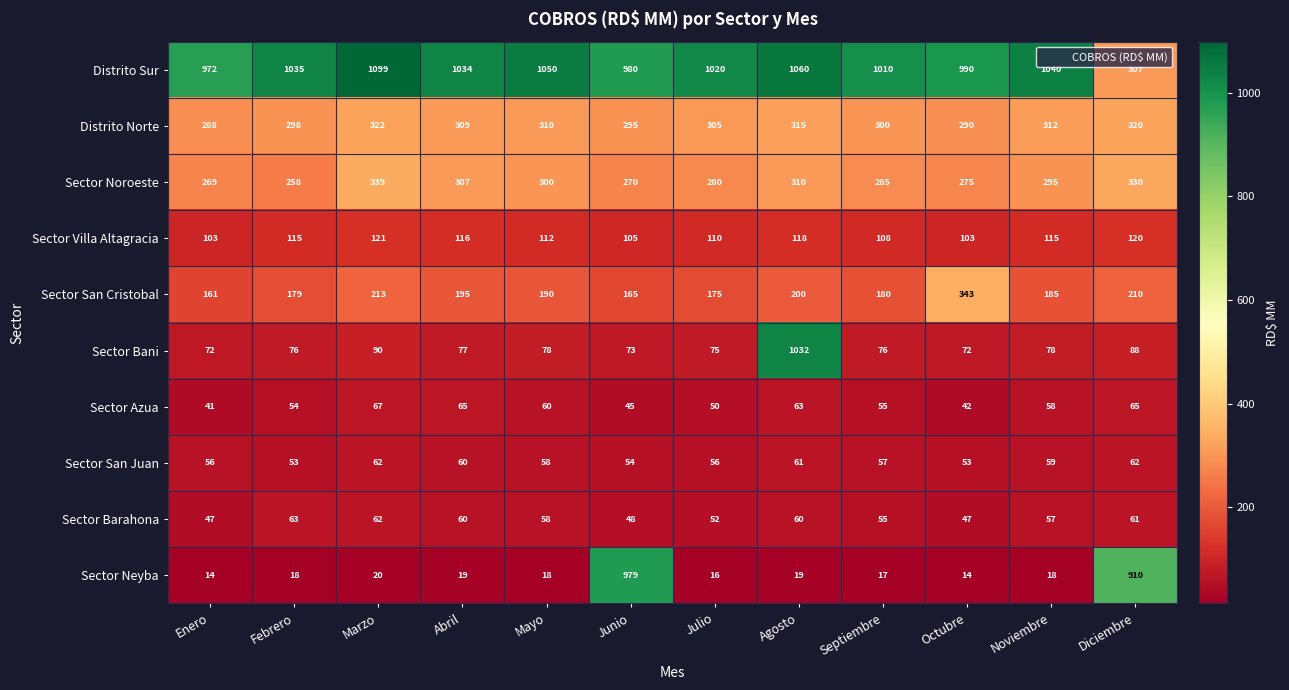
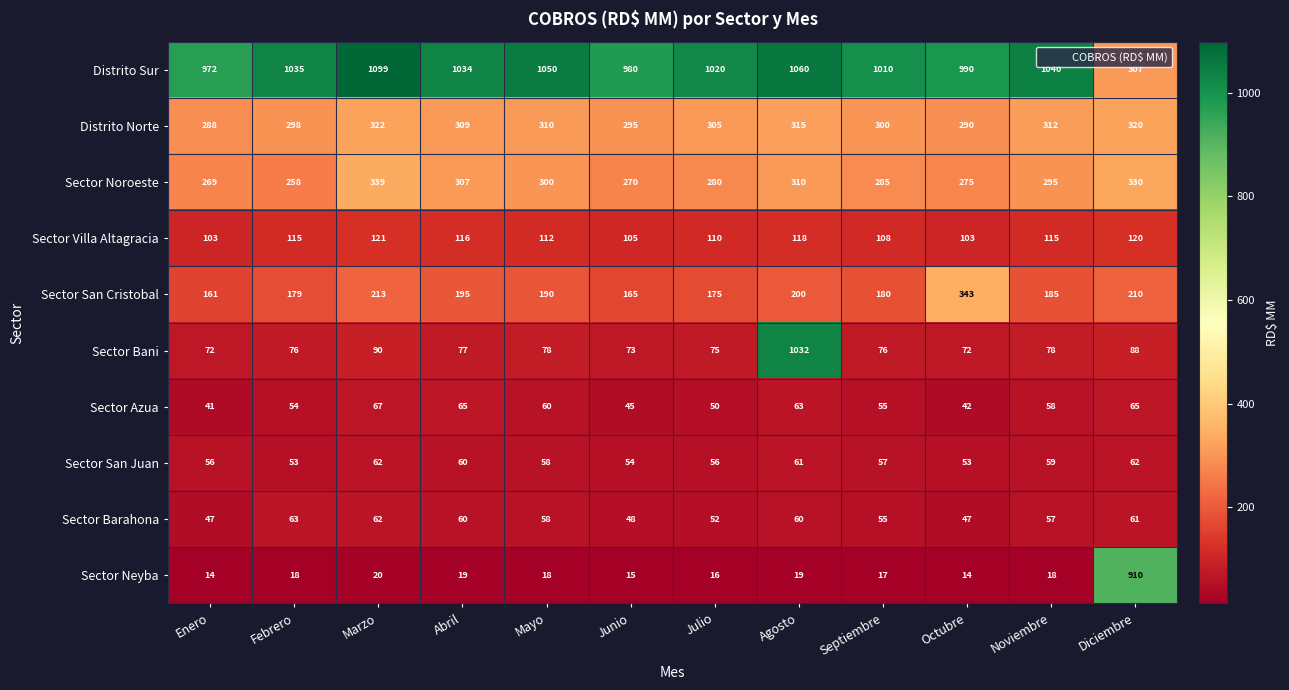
  {
    "Distrito Sur": {
      "Enero": 972,
      "Febrero": 1035,
      "Marzo": 1099,
      "Abril": 1034,
      "Mayo": 1050,
      "Junio": 980,
      "Julio": 1020,
      "Agosto": 1060,
      "Septiembre": 1010,
      "Octubre": 990
    },
    "Distrito Norte": {
      "Enero": 288,
      "Febrero": 298,
      "Marzo": 322,
      "Abril": 309,
      "Mayo": 310,
      "Junio": 295,
      "Julio": 305,
      "Agosto": 315,
      "Septiembre": 300,
      "Octubre": 290,
      "Noviembre": 312,
      "Diciembre": 320
    },
    "Sector Noroeste": {
      "Enero": 269,
      "Febrero": 258,
      "Marzo": 339,
      "Abril": 307,
      "Mayo": 300,
      "Junio": 270,
      "Julio": 280,
      "Agosto": 310,
      "Septiembre": 285,
      "Octubre": 275,
      "Noviembre": 295,
      "Diciembre": 330
    },
    "Sector Villa Altagracia": {
      "Enero": 103,
      "Febrero": 115,
      "Marzo": 121,
      "Abril": 116,
      "Mayo": 112,
      "Junio": 105,
      "Julio": 110,
      "Agosto": 118,
      "Septiembre": 108,
      "Octubre": 103,
      "Noviembre": 115,
      "Diciembre": 120
    },
    "Sector San Cristobal": {
      "Enero": 161,
      "Febrero": 179,
      "Marzo": 213,
      "Abril": 195,
      "Mayo": 190,
      "Junio": 165,
      "Julio": 175,
      "Agosto": 200,
      "Septiembre": 180,
      "Octubre": 343,
      "Noviembre": 185,
      "Diciembre": 210
    },
    "Sector Bani": {
      "Enero": 72,
      "Febrero": 76,
      "Marzo": 90,
      "Abril": 77,
      "Mayo": 78,
      "Junio": 73,
      "Julio": 75,
      "Agosto": 1032,
      "Septiembre": 76,
      "Octubre": 72,
      "Noviembre": 78,
      "Diciembre": 88
    },
    "Sector Azua": {
      "Enero": 41,
      "Febrero": 54,
      "Marzo": 67,
      "Abril": 65,
      "Mayo": 60,
      "Junio": 45,
      "Julio": 50,
      "Agosto": 63,
      "Septiembre": 55,
      "Octubre": 42,
      "Noviembre": 58,
      "Diciembre": 65
    },
    "Sector San Juan": {
      "Enero": 56,
      "Febrero": 53,
      "Marzo": 62,
      "Abril": 60,
      "Mayo": 58,
      "Junio": 54,
      "Julio": 56,
      "Agosto": 61,
      "Septiembre": 57,
      "Octubre": 53,
      "Noviembre": 59,
      "Diciembre": 62
    },
    "Sector Barahona": {
      "Enero": 47,
      "Febrero": 63,
      "Marzo": 62,
      "Abril": 60,
      "Mayo": 58,
      "Junio": 48,
      "Julio": 52,
      "Agosto": 60,
      "Septiembre": 55,
      "Octubre": 47,
      "Noviembre": 57,
      "Diciembre": 61
    },
    "Sector Neyba": {
      "Enero": 14,
      "Febrero": 18,
      "Marzo": 20,
      "Abril": 19,
      "Mayo": 18,
-     "Junio": 979,
+     "Junio": 15,
      "Julio": 16,
      "Agosto": 19,
      "Septiembre": 17,
      "Octubre": 14,
      "Noviembre": 18,
      "Diciembre": 910
    }
  }
